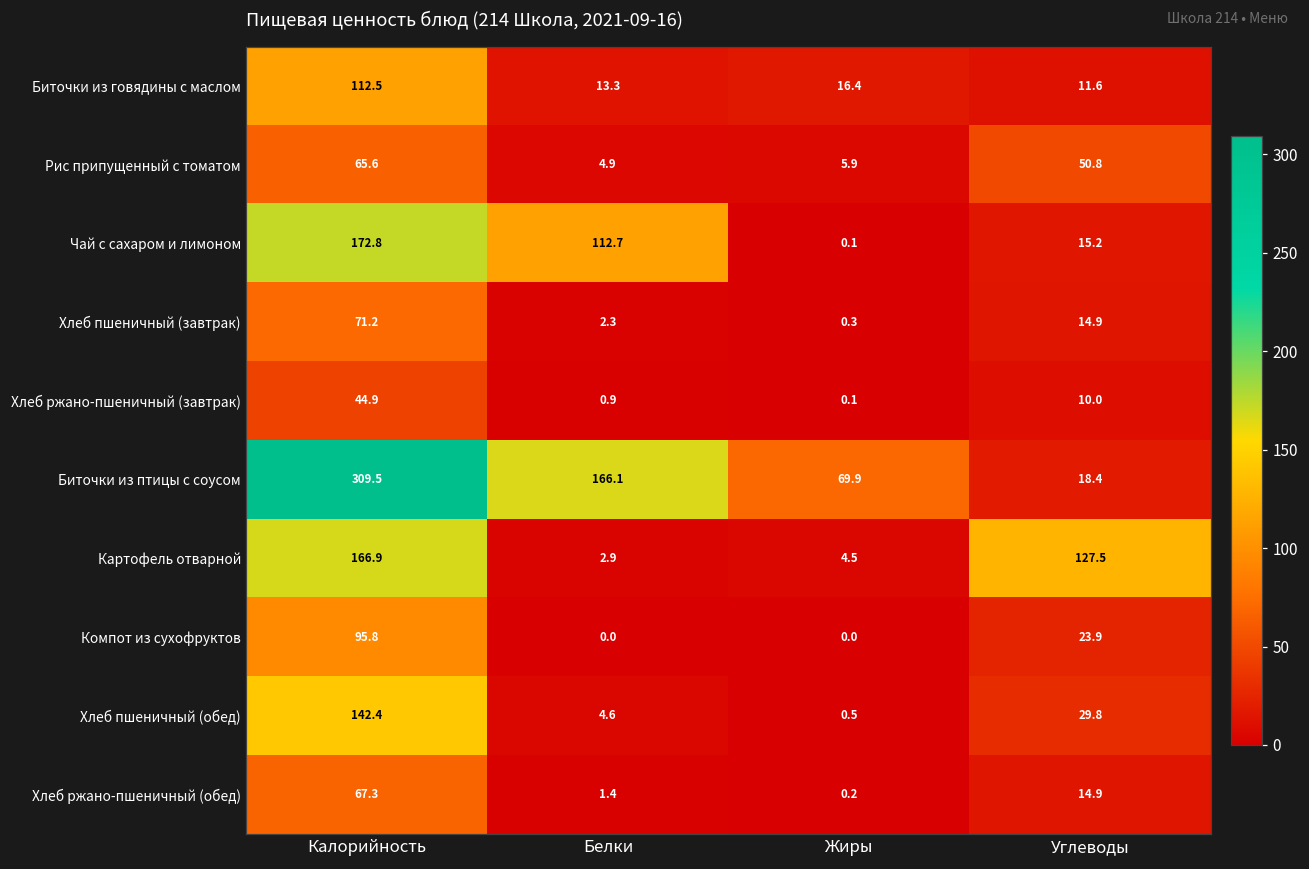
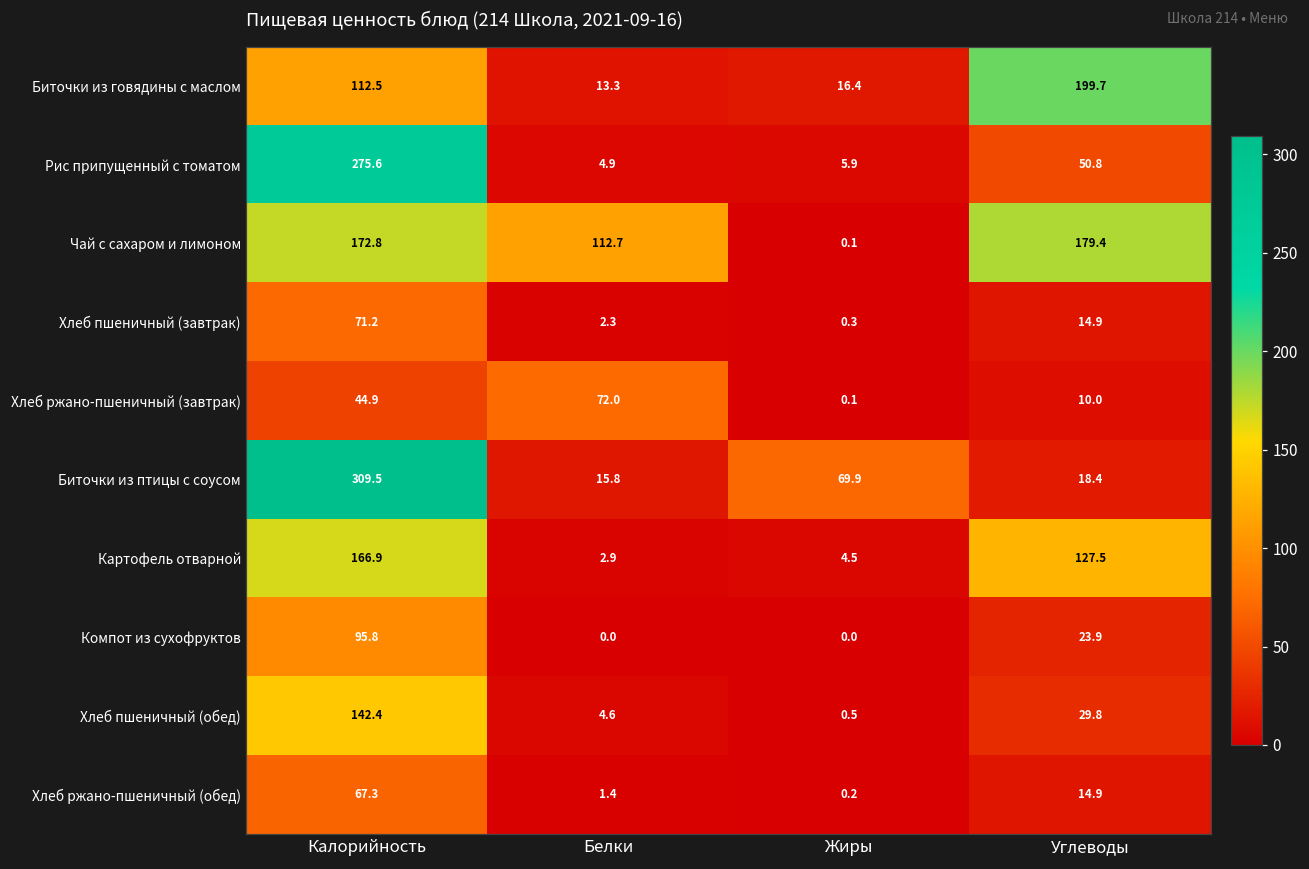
  {
    "Биточки из говядины с маслом": {
      "Калорийность": 112.5,
      "Белки": 13.3,
      "Жиры": 16.4,
-     "Углеводы": 11.6
+     "Углеводы": 199.7
    },
    "Рис припущенный с томатом": {
-     "Калорийность": 65.6,
+     "Калорийность": 275.6,
      "Белки": 4.9,
      "Жиры": 5.9,
      "Углеводы": 50.8
    },
    "Чай с сахаром и лимоном": {
      "Калорийность": 172.8,
      "Белки": 112.7,
      "Жиры": 0.1,
-     "Углеводы": 15.2
+     "Углеводы": 179.4
    },
    "Хлеб пшеничный (завтрак)": {
      "Калорийность": 71.2,
      "Белки": 2.3,
      "Жиры": 0.3,
      "Углеводы": 14.9
    },
    "Хлеб ржано-пшеничный (завтрак)": {
      "Калорийность": 44.9,
-     "Белки": 0.9,
+     "Белки": 72.0,
      "Жиры": 0.1,
      "Углеводы": 10.0
    },
    "Биточки из птицы с соусом": {
      "Калорийность": 309.5,
-     "Белки": 166.1,
+     "Белки": 15.8,
      "Жиры": 69.9,
      "Углеводы": 18.4
    },
    "Картофель отварной": {
      "Калорийность": 166.9,
      "Белки": 2.9,
      "Жиры": 4.5,
      "Углеводы": 127.5
    },
    "Компот из сухофруктов": {
      "Калорийность": 95.8,
      "Белки": 0.0,
      "Жиры": 0.0,
      "Углеводы": 23.9
    },
    "Хлеб пшеничный (обед)": {
      "Калорийность": 142.4,
      "Белки": 4.6,
      "Жиры": 0.5,
      "Углеводы": 29.8
    },
    "Хлеб ржано-пшеничный (обед)": {
      "Калорийность": 67.3,
      "Белки": 1.4,
      "Жиры": 0.2,
      "Углеводы": 14.9
    }
  }
